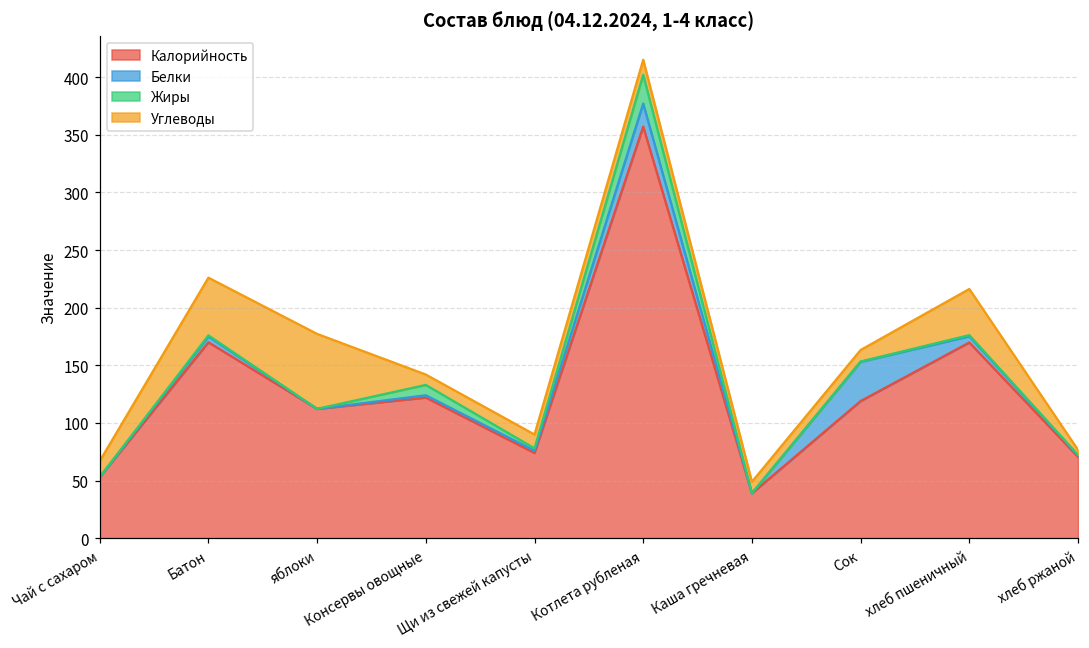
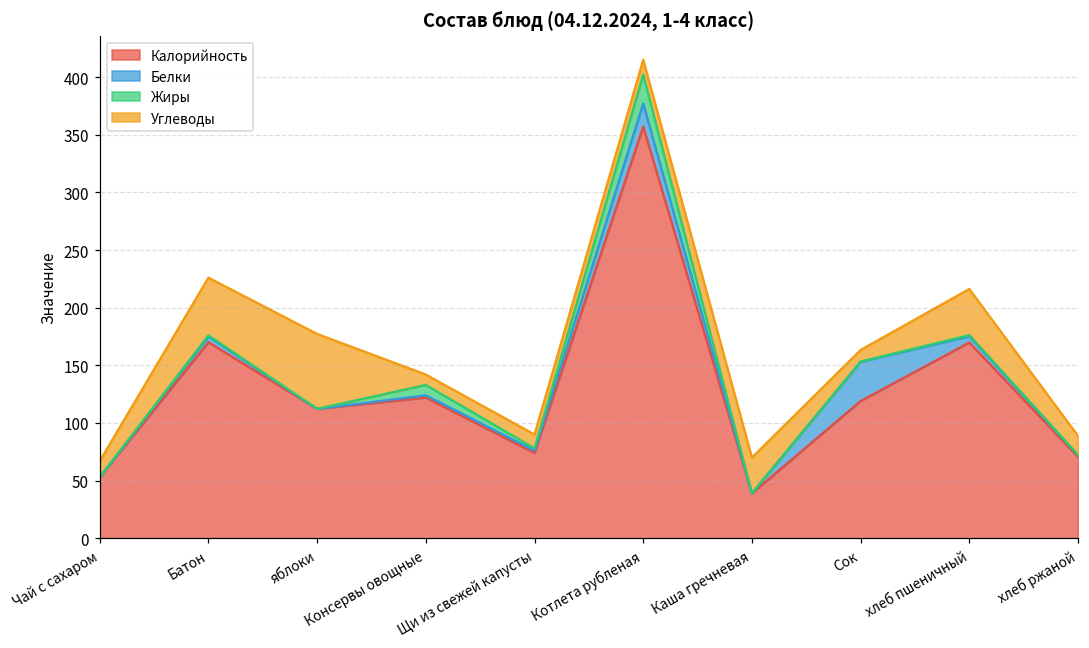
  {
    "Калорийность": {
      "Батон": 170,
      "Котлета рубленая": 357,
      "Сок": 119,
      "хлеб пшеничный": 170
    },
    "Белки": {
      "Котлета рубленая": 20
    },
    "Жиры": {
      "Консервы овощные": 9,
      "Котлета рубленая": 25
    },
    "Углеводы": {
      "Чай с сахаром": 14,
      "Батон": 50,
      "яблоки": 65,
      "Консервы овощные": 9,
      "Щи из свежей капусты": 12,
      "Котлета рубленая": 13,
-     "Каша гречневая": 10,
+     "Каша гречневая": 31,
      "Сок": 10,
      "хлеб пшеничный": 40,
-     "хлеб ржаной": 4
+     "хлеб ржаной": 17
    }
  }
